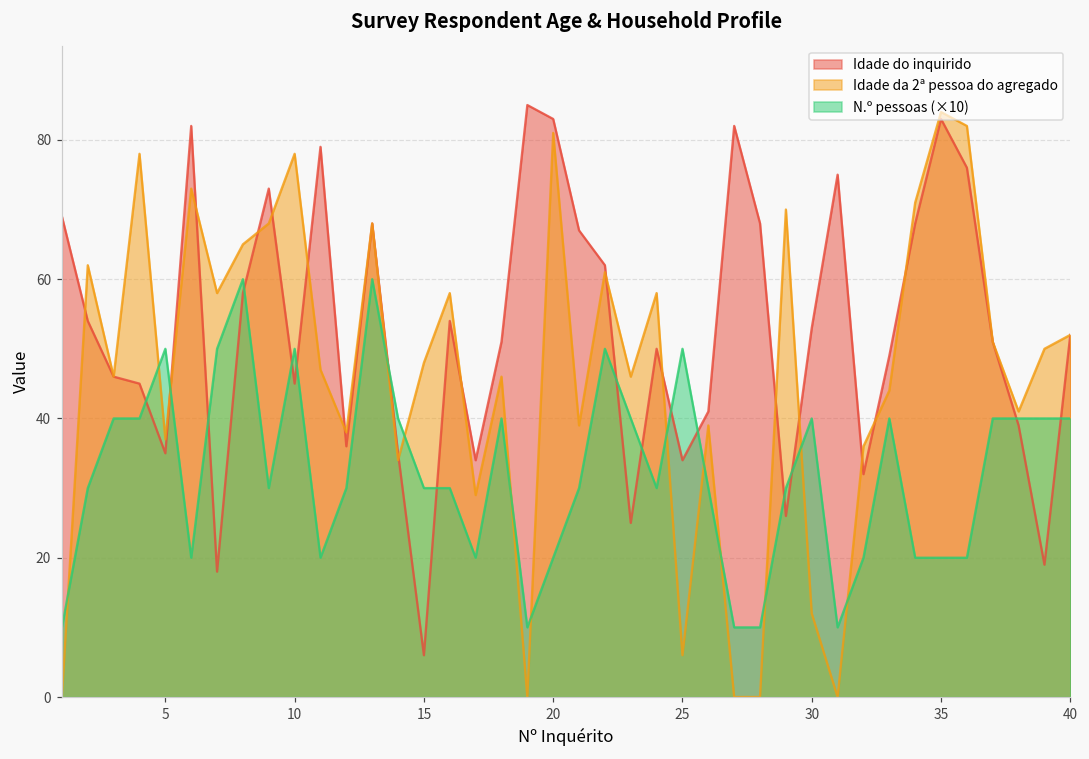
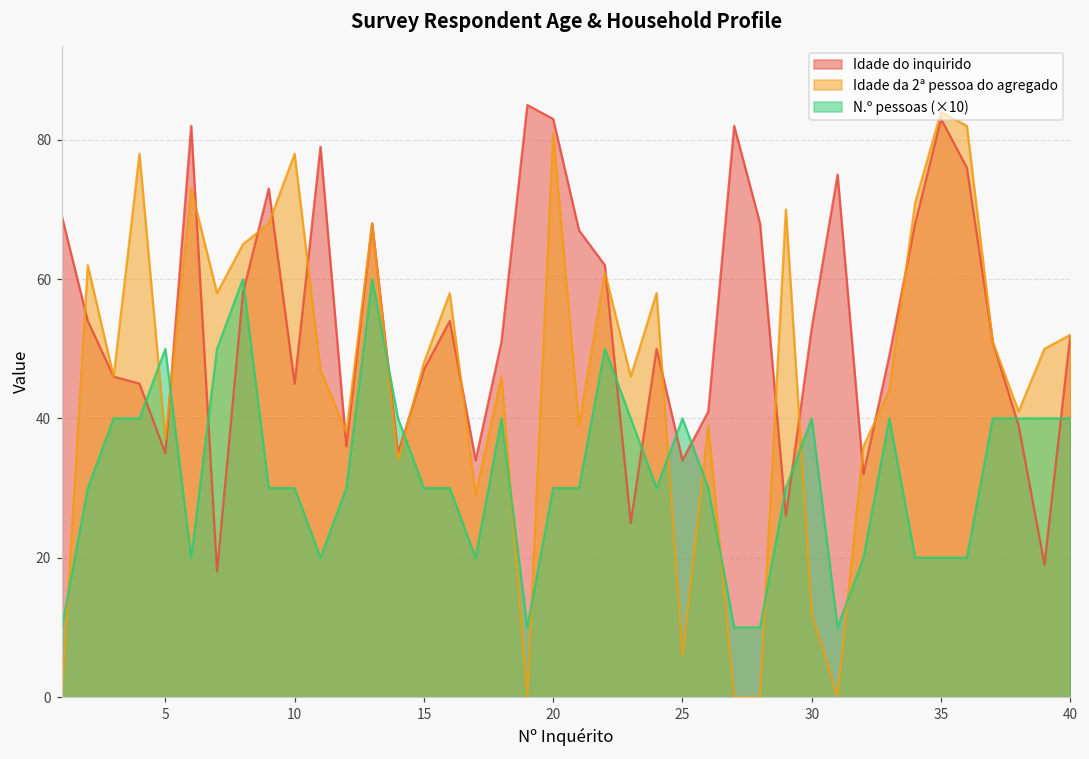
  {
    "Idade do inquirido": {
      "5": 35,
      "10": 45,
-     "15": 6,
+     "15": 47,
      "20": 83,
      "25": 34,
      "30": 53
    },
    "Idade da 2ª pessoa do agregado": {
      "5": 37,
      "10": 78,
      "15": 48,
      "20": 81,
      "25": 6,
      "30": 12
    },
    "N.º pessoas (×10)": {
      "5": 50,
-     "10": 50,
+     "10": 30,
      "15": 30,
-     "20": 20,
-     "25": 50,
+     "20": 30,
+     "25": 40,
      "30": 40,
      "35": 20,
      "40": 40
    }
  }
